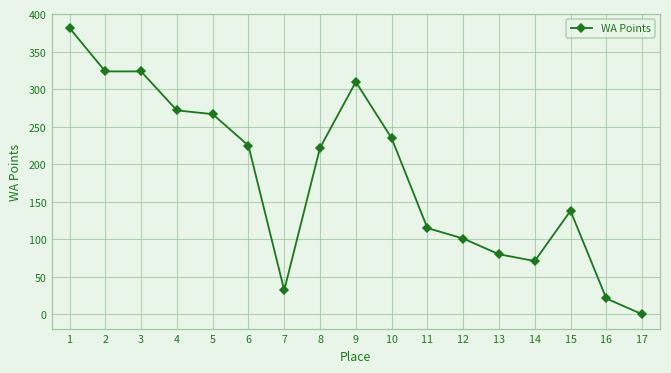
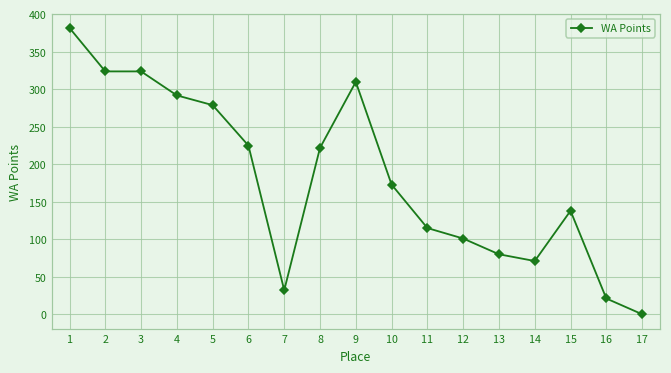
  {
    "1": 380,
    "2": 320,
    "3": 320,
-   "4": 270,
-   "5": 270,
+   "4": 290,
+   "5": 280,
    "6": 230,
    "7": 30,
    "8": 220,
    "9": 310,
-   "10": 240,
+   "10": 170,
    "11": 120,
    "12": 100,
    "13": 80,
    "14": 70,
    "15": 140,
    "16": 20,
    "17": 0
  }
